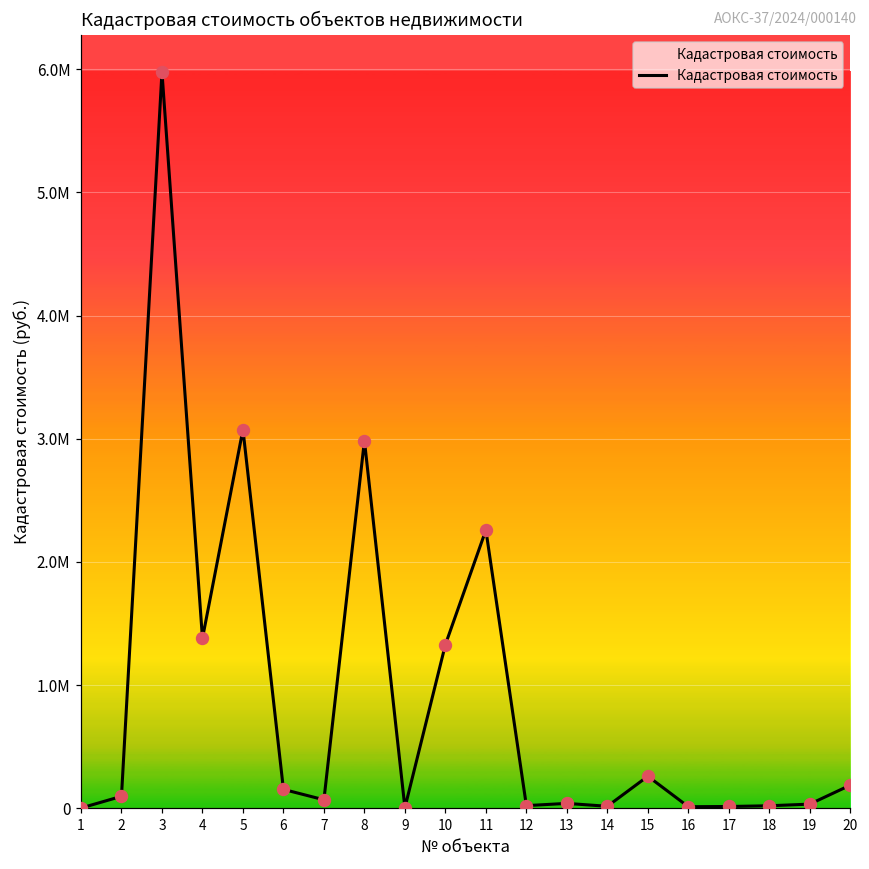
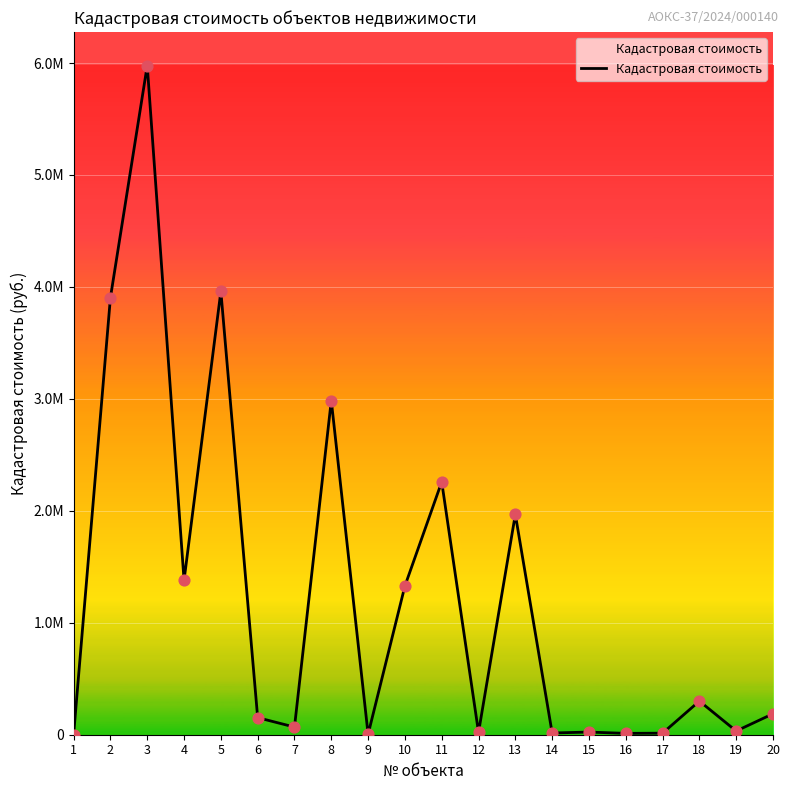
  {
    "1": 0,
-   "2": 100000,
+   "2": 3910000,
    "3": 5980000,
    "4": 1380000,
-   "5": 3070000,
+   "5": 3960000,
    "6": 150000,
    "7": 70000,
    "8": 2990000,
    "9": 0,
    "10": 1330000,
    "11": 2260000,
    "12": 20000,
-   "13": 40000,
+   "13": 1970000,
    "14": 20000,
-   "15": 260000,
+   "15": 20000,
    "16": 10000,
    "17": 10000,
-   "18": 20000,
+   "18": 300000,
    "19": 30000,
    "20": 190000
  }
